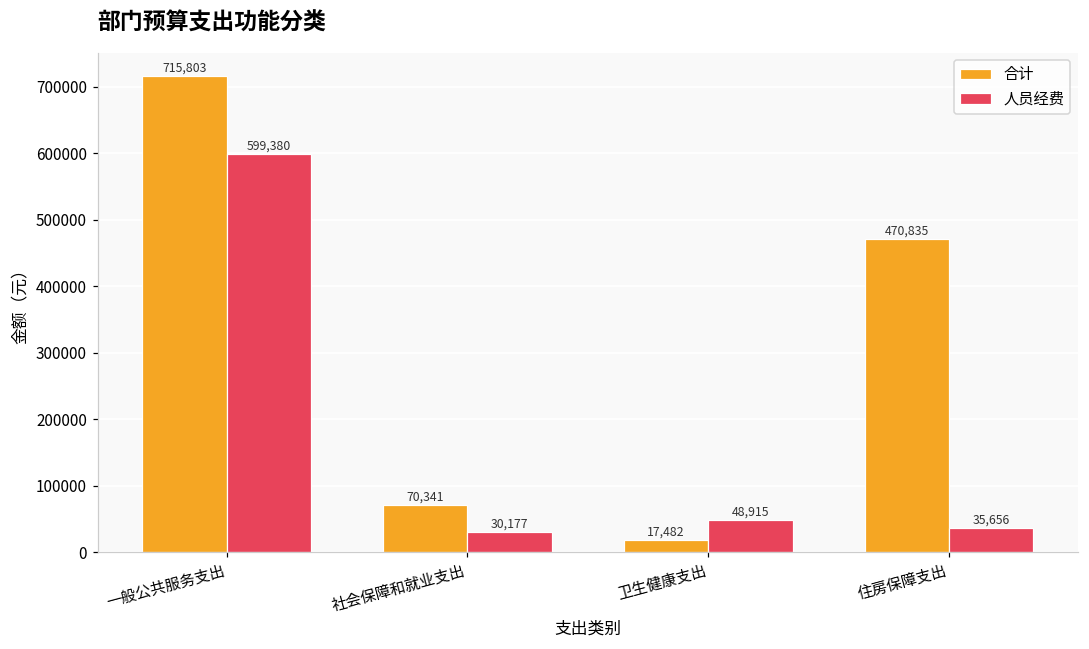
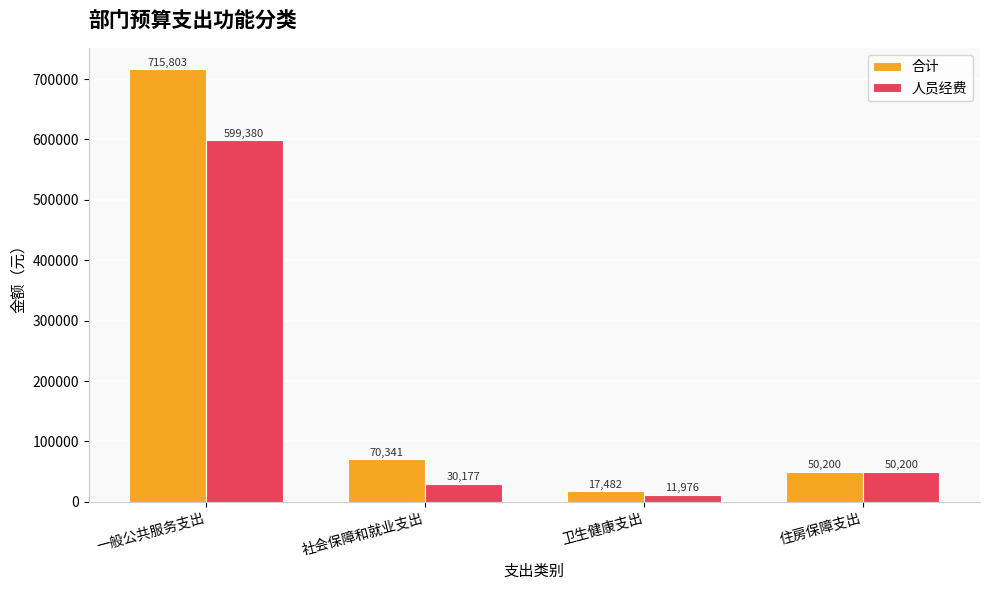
  {
    "合计": {
      "一般公共服务支出": "715,803",
      "社会保障和就业支出": "70,341",
      "卫生健康支出": "17,482",
-     "住房保障支出": "470,835"
+     "住房保障支出": "50,200"
    },
    "人员经费": {
      "一般公共服务支出": "599,380",
      "社会保障和就业支出": "30,177",
-     "卫生健康支出": "48,915",
-     "住房保障支出": "35,656"
+     "卫生健康支出": "11,976",
+     "住房保障支出": "50,200"
    }
  }
